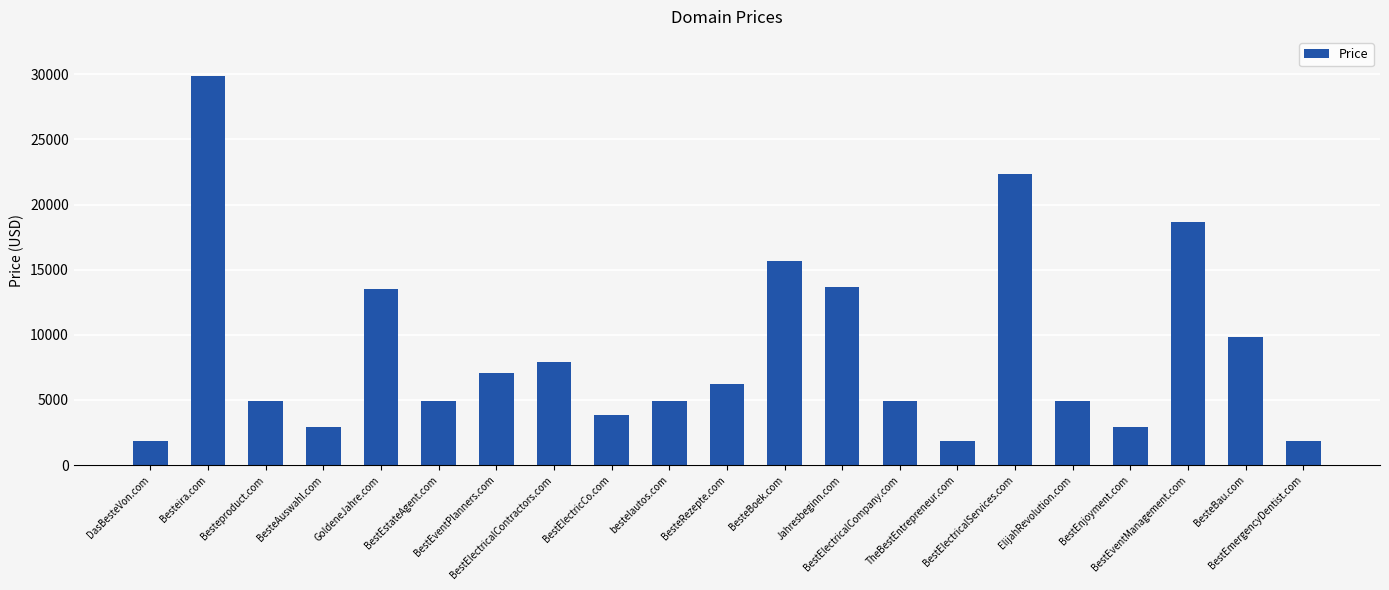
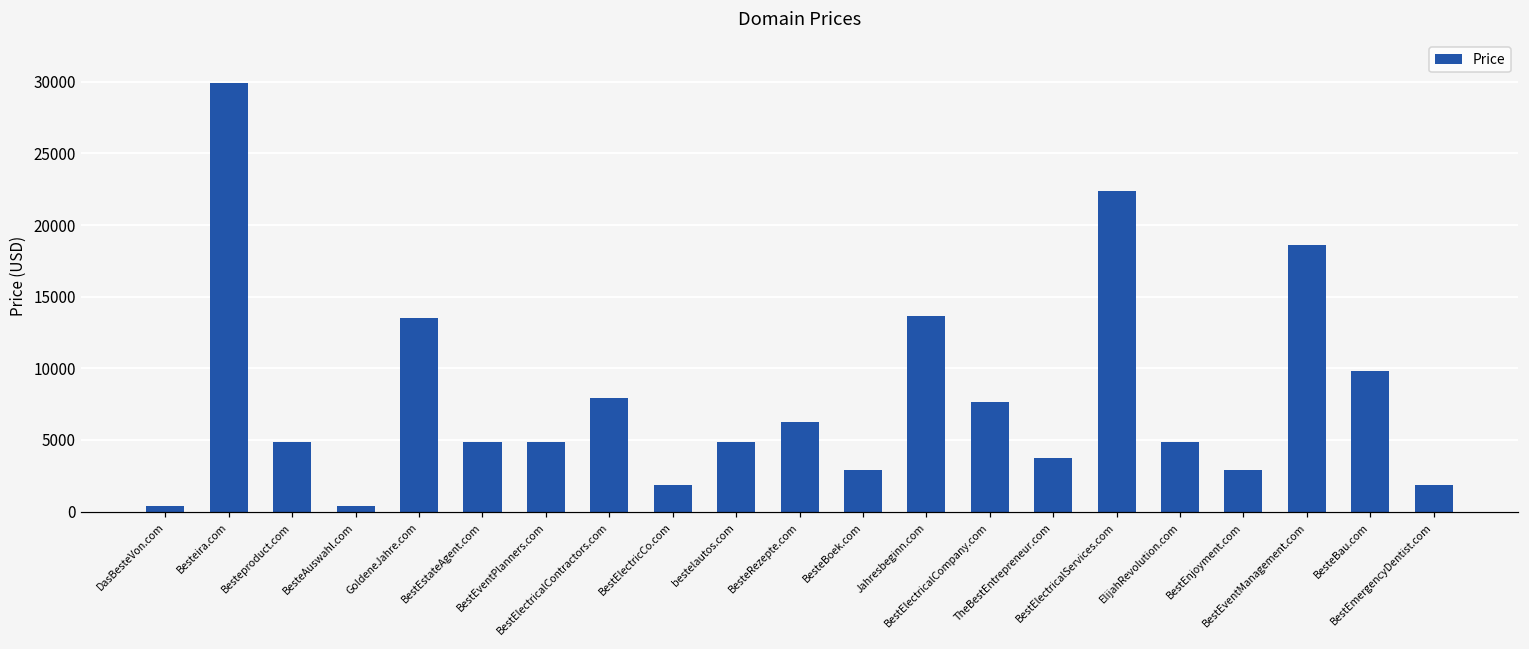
  {
-   "DasBesteVon.com": 1900,
+   "DasBesteVon.com": 400,
    "Besteira.com": 29900,
    "Besteproduct.com": 4900,
-   "BesteAuswahl.com": 2900,
+   "BesteAuswahl.com": 400,
    "GoldeneJahre.com": 13500,
    "BestEstateAgent.com": 4900,
-   "BestEventPlanners.com": 7100,
+   "BestEventPlanners.com": 4900,
    "BestElectricalContractors.com": 7900,
-   "BestElectricCo.com": 3900,
+   "BestElectricCo.com": 1900,
    "bestelautos.com": 4900,
    "BesteRezepte.com": 6200,
-   "BesteBoek.com": 15700,
+   "BesteBoek.com": 2900,
    "Jahresbeginn.com": 13700,
-   "BestElectricalCompany.com": 4900,
-   "TheBestEntrepreneur.com": 1900,
+   "BestElectricalCompany.com": 7600,
+   "TheBestEntrepreneur.com": 3700,
    "BestElectricalServices.com": 22400,
    "ElijahRevolution.com": 4900,
    "BestEnjoyment.com": 2900,
    "BestEventManagement.com": 18600,
    "BesteBau.com": 9800,
    "BestEmergencyDentist.com": 1900
  }
